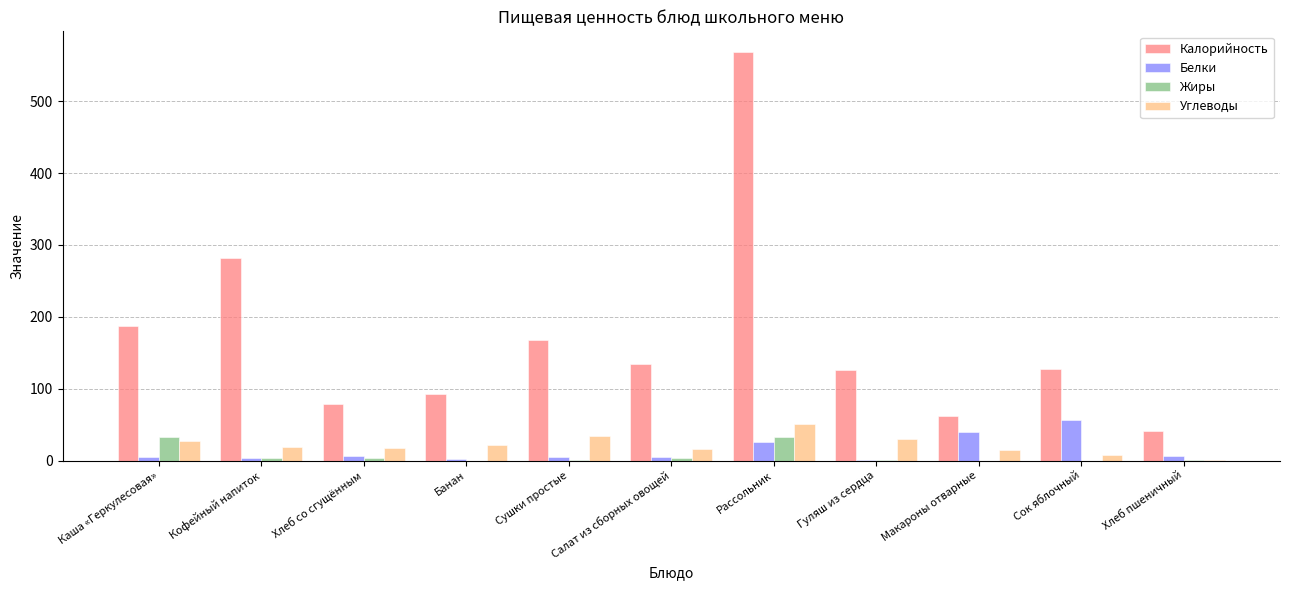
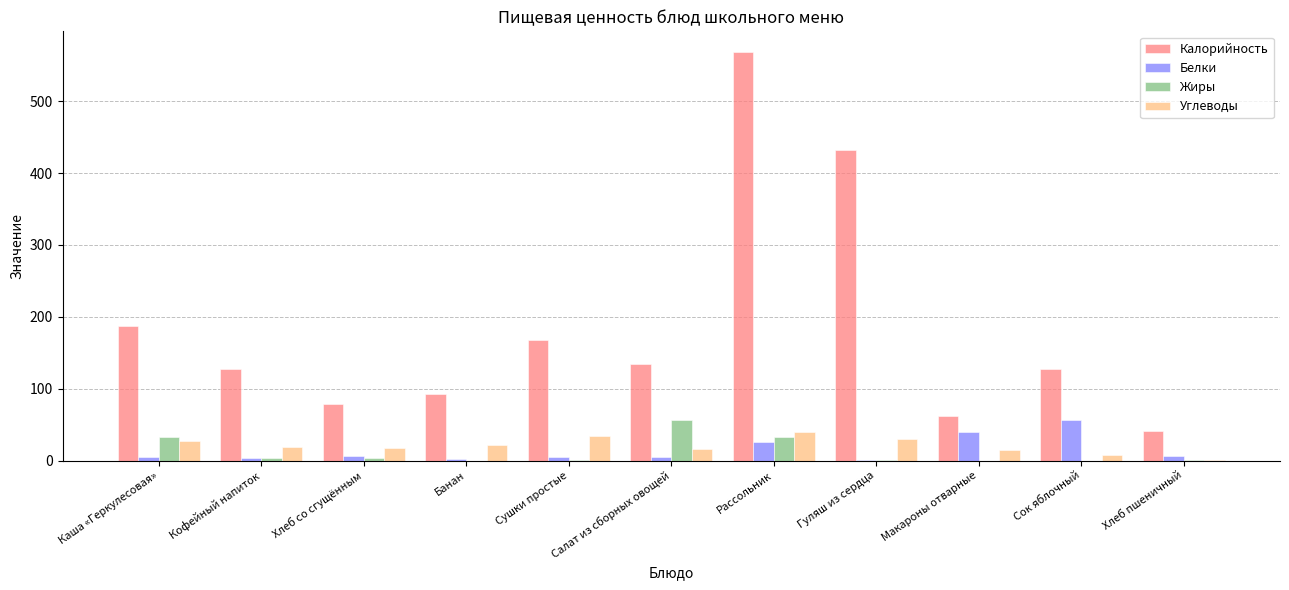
  {
    "Калорийность": {
      "Каша «Геркулесовая»": 190,
-     "Кофейный напиток": 280,
+     "Кофейный напиток": 130,
      "Хлеб со сгущённым": 80,
      "Банан": 90,
      "Сушки простые": 170,
      "Салат из сборных овощей": 140,
      "Рассольник": 570,
-     "Гуляш из сердца": 130,
+     "Гуляш из сердца": 430,
      "Макароны отварные": 60,
      "Сок яблочный": 130,
      "Хлеб пшеничный": 40
    },
    "Белки": {
      "Каша «Геркулесовая»": 10,
      "Кофейный напиток": 0,
      "Хлеб со сгущённым": 10,
      "Сушки простые": 10,
      "Салат из сборных овощей": 0,
      "Рассольник": 30,
      "Макароны отварные": 40,
      "Сок яблочный": 60,
      "Хлеб пшеничный": 10
    },
    "Жиры": {
      "Каша «Геркулесовая»": 30,
      "Банан": 0,
-     "Салат из сборных овощей": 0,
+     "Салат из сборных овощей": 60,
      "Рассольник": 30,
      "Макароны отварные": 0,
      "Сок яблочный": 0
    },
    "Углеводы": {
      "Каша «Геркулесовая»": 30,
      "Кофейный напиток": 20,
      "Хлеб со сгущённым": 20,
      "Банан": 20,
      "Сушки простые": 30,
      "Салат из сборных овощей": 20,
-     "Рассольник": 50,
+     "Рассольник": 40,
      "Гуляш из сердца": 30,
      "Макароны отварные": 10,
      "Сок яблочный": 10
    }
  }
